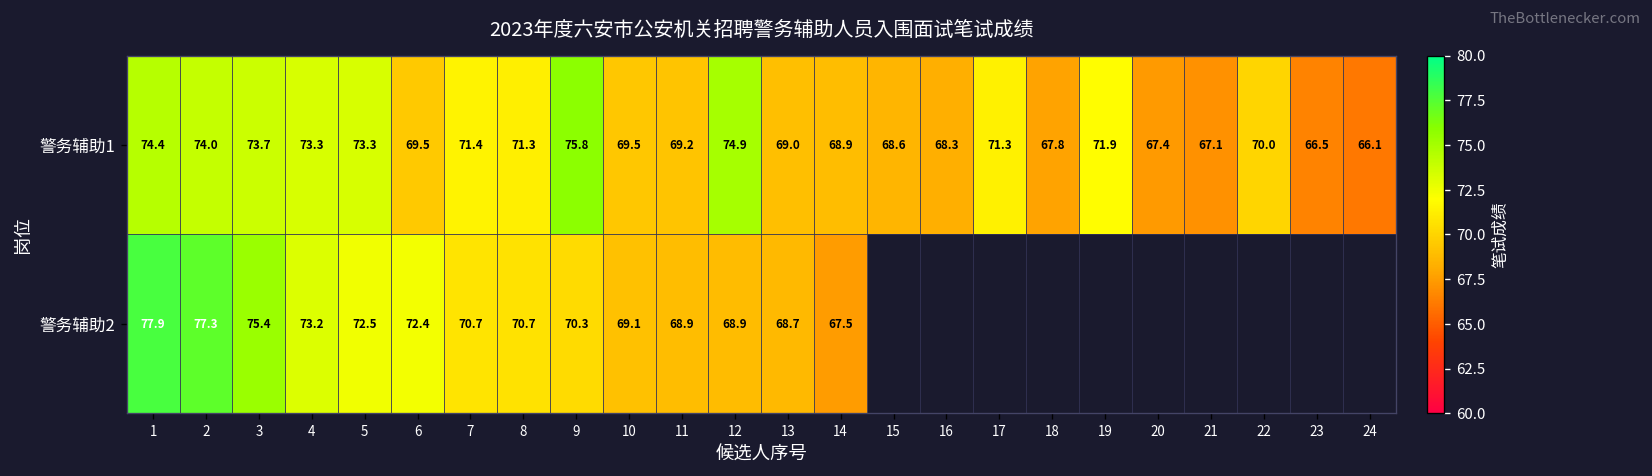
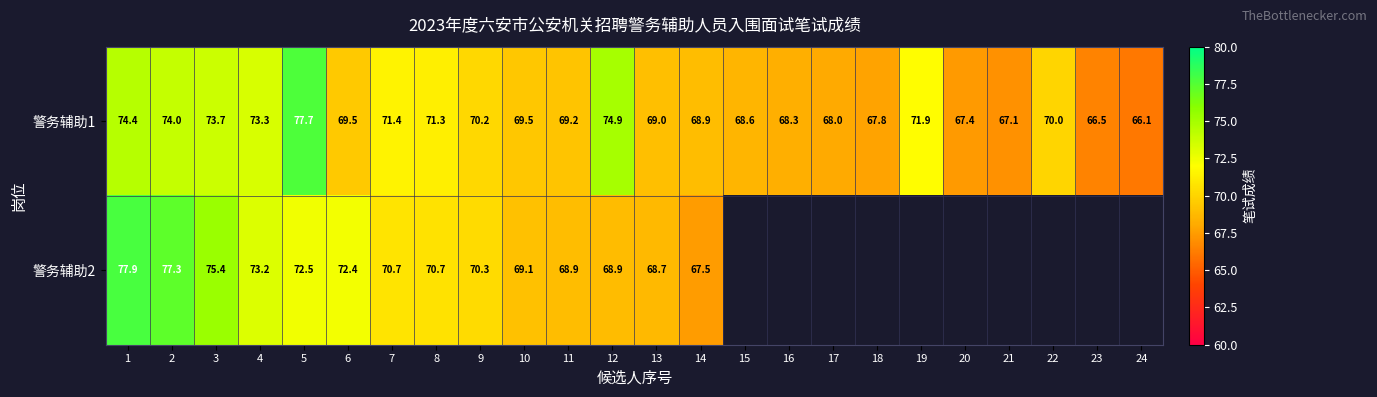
  {
    "警务辅助1": {
      "1": 74.4,
      "2": 74.0,
      "3": 73.7,
      "4": 73.3,
-     "5": 73.3,
+     "5": 77.7,
      "6": 69.5,
      "7": 71.4,
      "8": 71.3,
-     "9": 75.8,
+     "9": 70.2,
      "10": 69.5,
      "11": 69.2,
      "12": 74.9,
      "13": 69.0,
      "14": 68.9,
      "15": 68.6,
      "16": 68.3,
-     "17": 71.3,
+     "17": 68.0,
      "18": 67.8,
      "19": 71.9,
      "20": 67.4,
      "21": 67.1,
      "22": 70.0,
      "23": 66.5,
      "24": 66.1
    },
    "警务辅助2": {
      "1": 77.9,
      "2": 77.3,
      "3": 75.4,
      "4": 73.2,
      "5": 72.5,
      "6": 72.4,
      "7": 70.7,
      "8": 70.7,
      "9": 70.3,
      "10": 69.1,
      "11": 68.9,
      "12": 68.9,
      "13": 68.7,
      "14": 67.5
    }
  }
